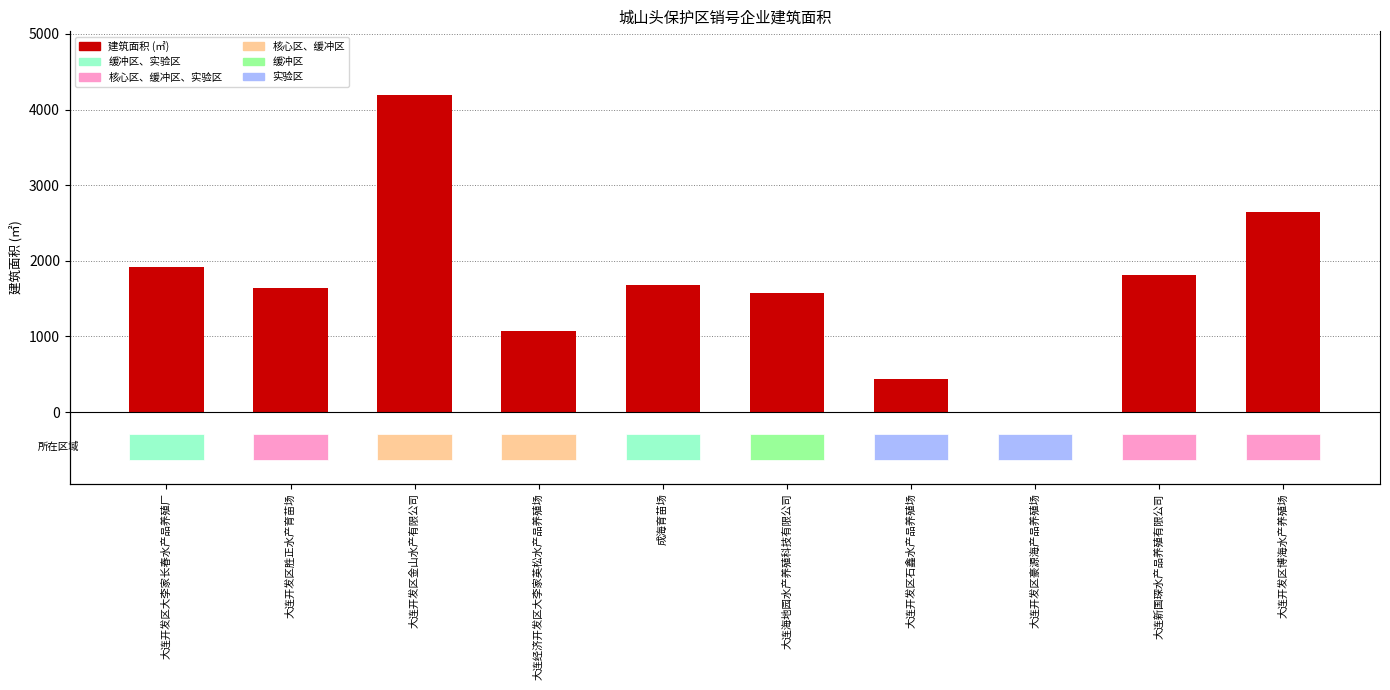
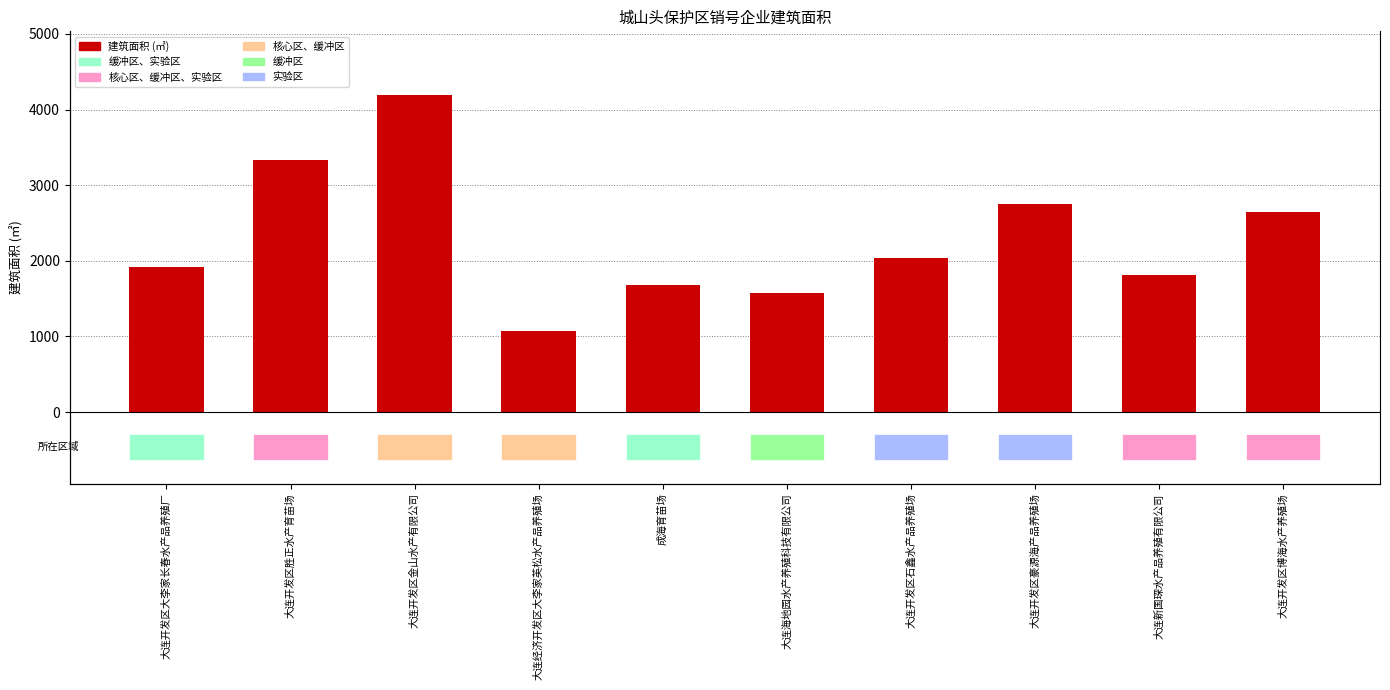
  {
    "大连开发区大李家长春水产品养殖厂": 1900,
-   "大连开发区胜正水产育苗场": 1600,
+   "大连开发区胜正水产育苗场": 3300,
    "大连开发区金山水产有限公司": 4200,
    "大连经济开发区大李家英松水产品养殖场": 1100,
    "成海育苗场": 1700,
    "大连海地园水产养殖科技有限公司": 1600,
-   "大连开发区石鑫水产品养殖场": 400,
-   "大连开发区豪源海产品养殖场": 0,
+   "大连开发区石鑫水产品养殖场": 2000,
+   "大连开发区豪源海产品养殖场": 2800,
    "大连新国琛水产品养殖有限公司": 1800,
    "大连开发区博海水产养殖场": 2600
  }
